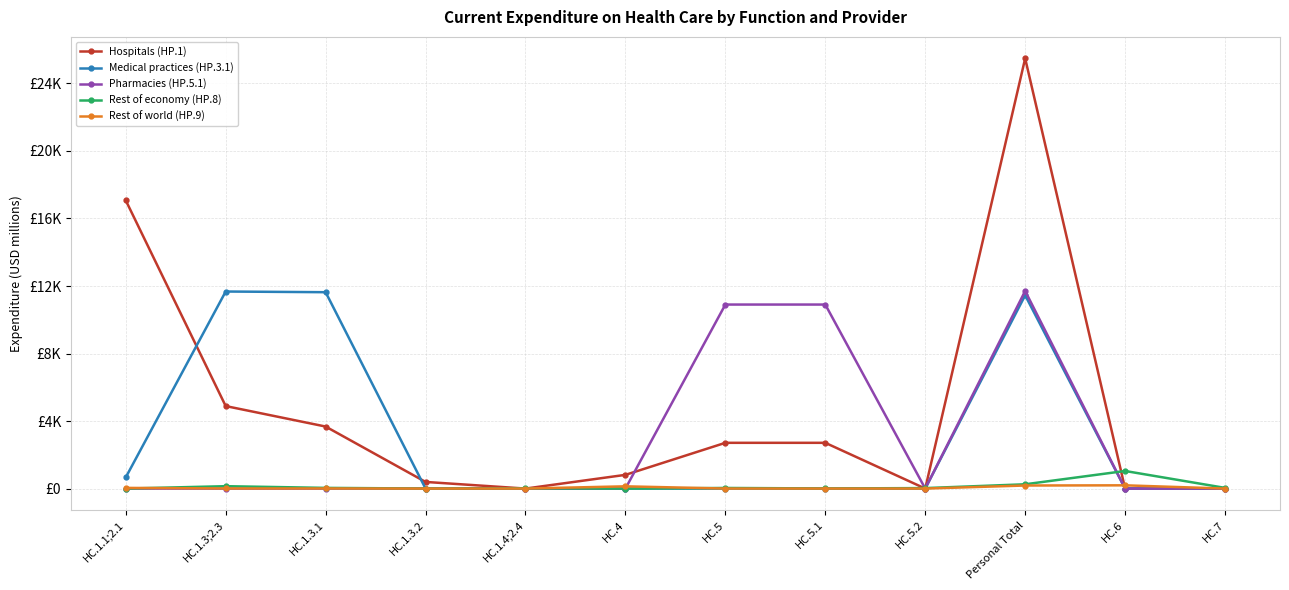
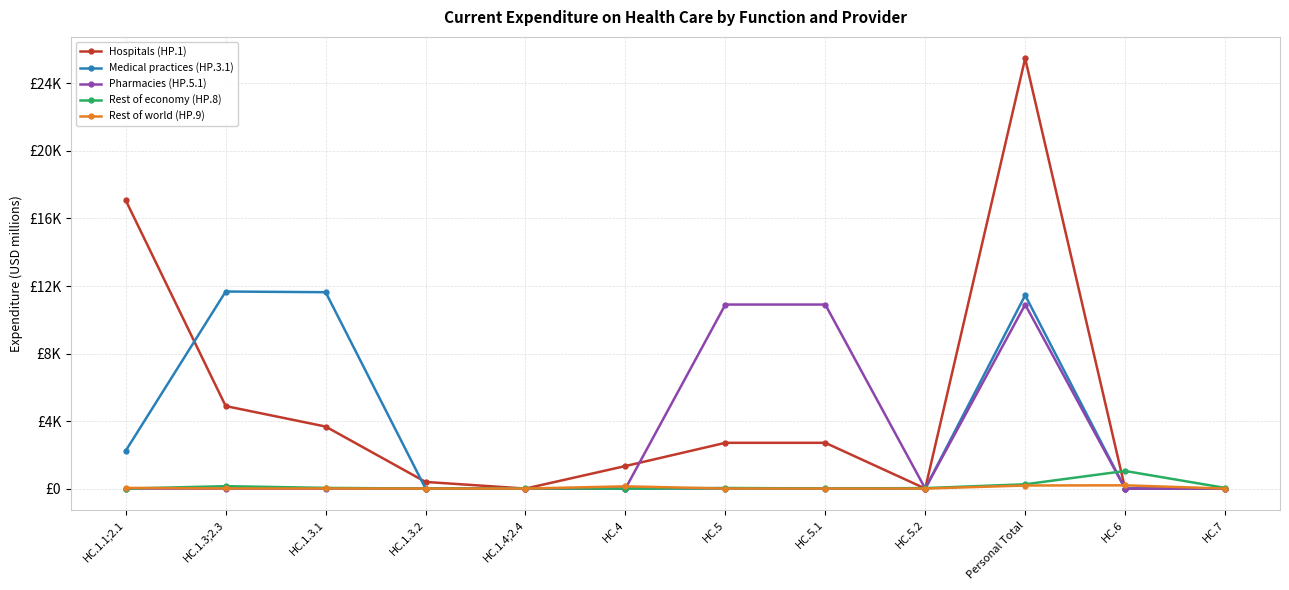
  {
    "Hospitals (HP.1)": {
      "HC.1.1;2.1": "£17100",
      "HC.1.3;2.3": "£4900",
      "HC.1.3.1": "£3700",
      "HC.1.3.2": "£400",
-     "HC.4": "£800",
+     "HC.4": "£1300",
      "HC.5": "£2700",
      "HC.5.1": "£2700",
      "Personal Total": "£25500"
    },
    "Medical practices (HP.3.1)": {
-     "HC.1.1;2.1": "£700",
+     "HC.1.1;2.1": "£2200",
      "HC.1.3;2.3": "£11700",
      "HC.1.3.1": "£11600",
      "Personal Total": "£11500"
    },
    "Pharmacies (HP.5.1)": {
      "HC.5": "£10900",
      "HC.5.1": "£10900",
-     "Personal Total": "£11700"
+     "Personal Total": "£10900"
    },
    "Rest of economy (HP.8)": {
      "HC.6": "£1000"
    },
    "Rest of world (HP.9)": {
      "HC.6": "£200"
    }
  }
